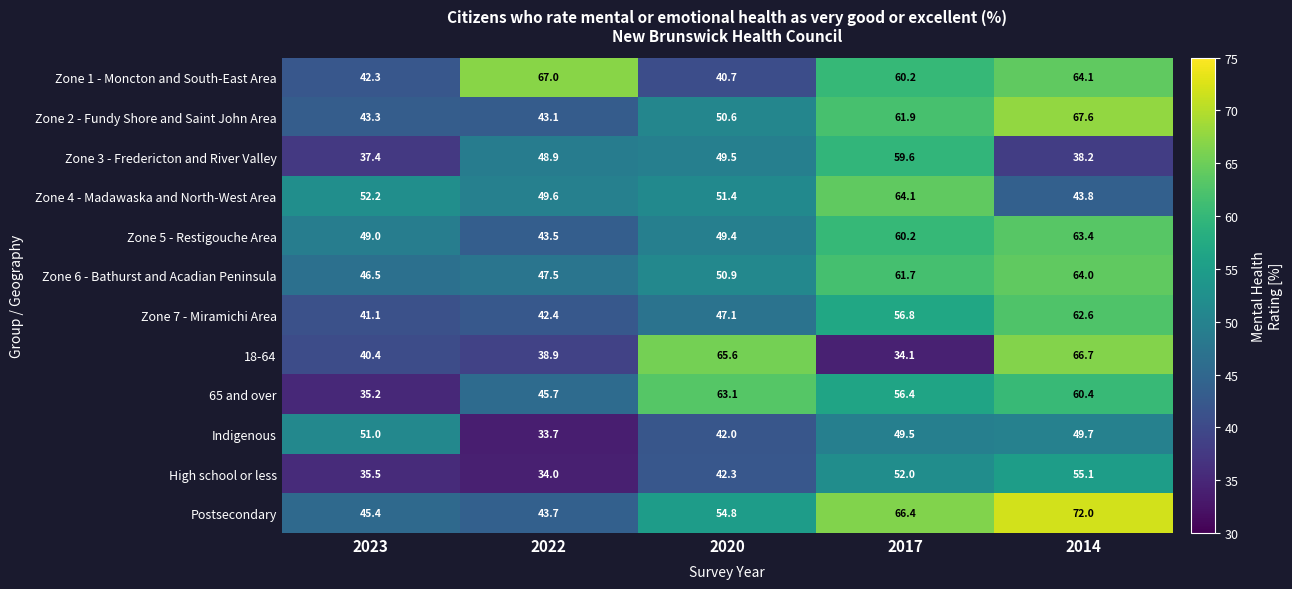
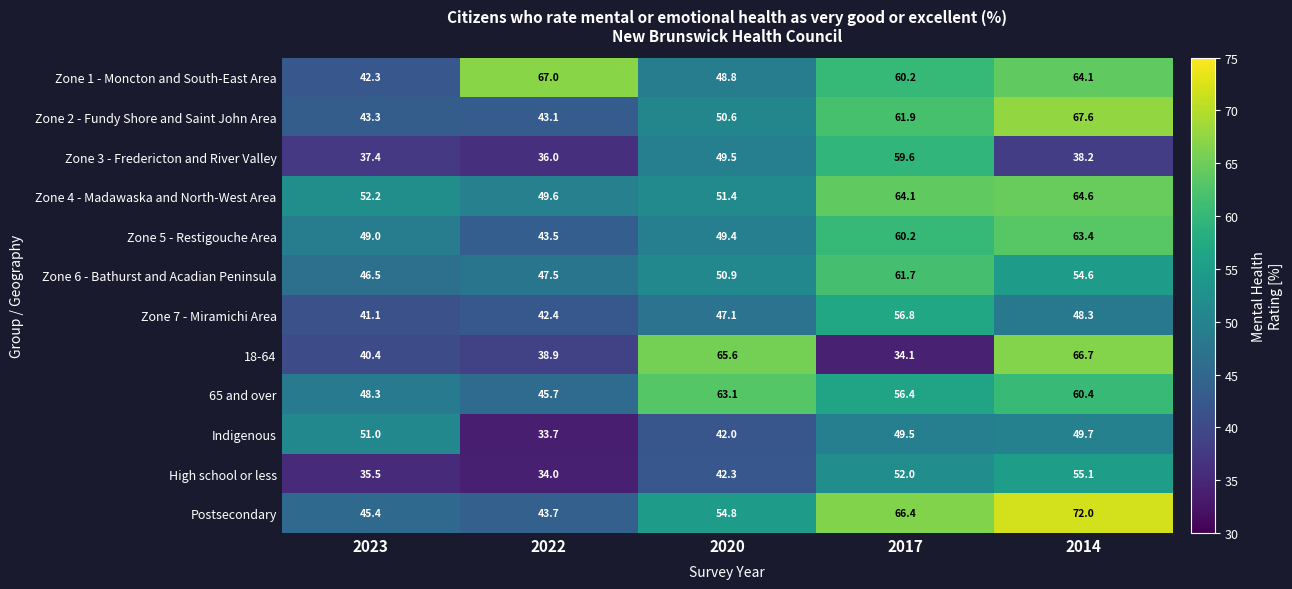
  {
    "Zone 1 - Moncton and South-East Area": {
      "2023": 42.3,
      "2022": 67.0,
-     "2020": 40.7,
+     "2020": 48.8,
      "2017": 60.2,
      "2014": 64.1
    },
    "Zone 2 - Fundy Shore and Saint John Area": {
      "2023": 43.3,
      "2022": 43.1,
      "2020": 50.6,
      "2017": 61.9,
      "2014": 67.6
    },
    "Zone 3 - Fredericton and River Valley": {
      "2023": 37.4,
-     "2022": 48.9,
+     "2022": 36.0,
      "2020": 49.5,
      "2017": 59.6,
      "2014": 38.2
    },
    "Zone 4 - Madawaska and North-West Area": {
      "2023": 52.2,
      "2022": 49.6,
      "2020": 51.4,
      "2017": 64.1,
-     "2014": 43.8
+     "2014": 64.6
    },
    "Zone 5 - Restigouche Area": {
      "2023": 49.0,
      "2022": 43.5,
      "2020": 49.4,
      "2017": 60.2,
      "2014": 63.4
    },
    "Zone 6 - Bathurst and Acadian Peninsula": {
      "2023": 46.5,
      "2022": 47.5,
      "2020": 50.9,
      "2017": 61.7,
-     "2014": 64.0
+     "2014": 54.6
    },
    "Zone 7 - Miramichi Area": {
      "2023": 41.1,
      "2022": 42.4,
      "2020": 47.1,
      "2017": 56.8,
-     "2014": 62.6
+     "2014": 48.3
    },
    "18-64": {
      "2023": 40.4,
      "2022": 38.9,
      "2020": 65.6,
      "2017": 34.1,
      "2014": 66.7
    },
    "65 and over": {
-     "2023": 35.2,
+     "2023": 48.3,
      "2022": 45.7,
      "2020": 63.1,
      "2017": 56.4,
      "2014": 60.4
    },
    "Indigenous": {
      "2023": 51.0,
      "2022": 33.7,
      "2020": 42.0,
      "2017": 49.5,
      "2014": 49.7
    },
    "High school or less": {
      "2023": 35.5,
      "2022": 34.0,
      "2020": 42.3,
      "2017": 52.0,
      "2014": 55.1
    },
    "Postsecondary": {
      "2023": 45.4,
      "2022": 43.7,
      "2020": 54.8,
      "2017": 66.4,
      "2014": 72.0
    }
  }
